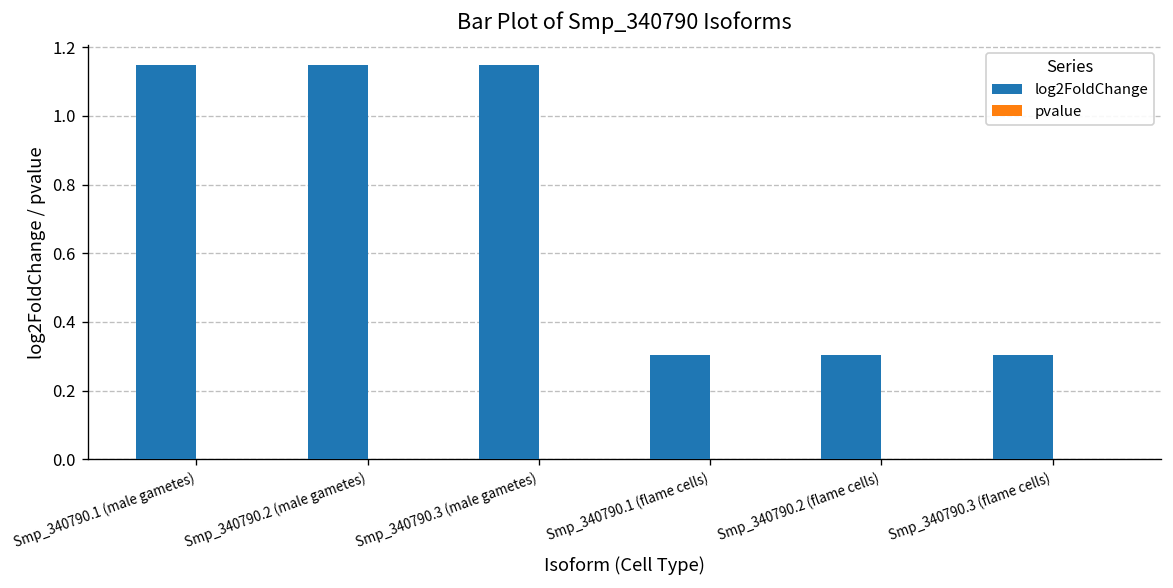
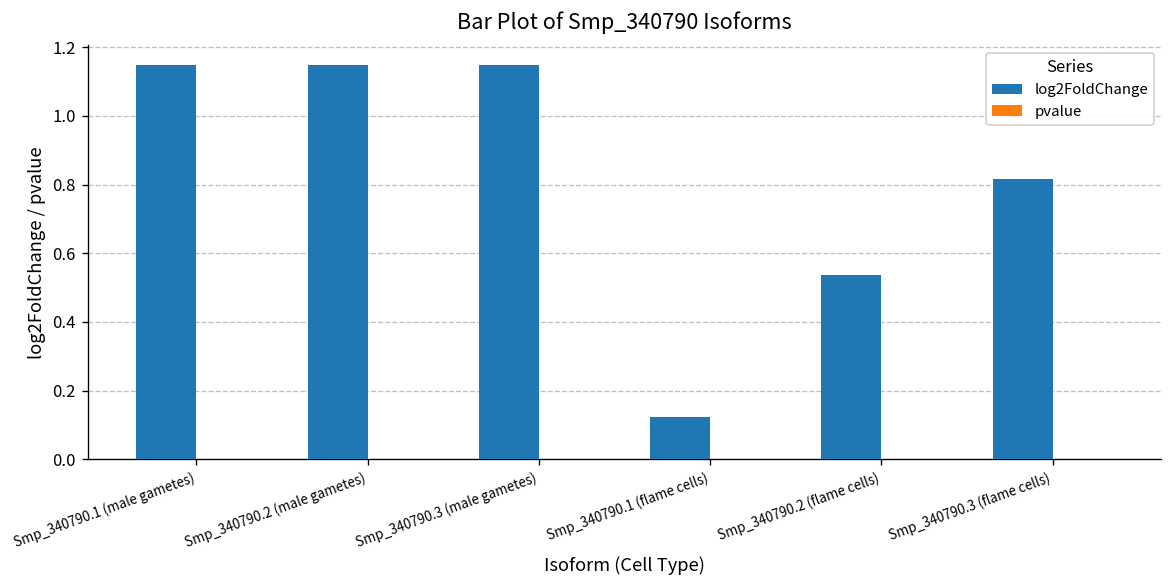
  {
    "log2FoldChange": {
      "Smp_340790.1 (male gametes)": 1.15,
      "Smp_340790.2 (male gametes)": 1.15,
      "Smp_340790.3 (male gametes)": 1.15,
-     "Smp_340790.1 (flame cells)": 0.30,
-     "Smp_340790.2 (flame cells)": 0.30,
-     "Smp_340790.3 (flame cells)": 0.30
+     "Smp_340790.1 (flame cells)": 0.12,
+     "Smp_340790.2 (flame cells)": 0.54,
+     "Smp_340790.3 (flame cells)": 0.82
    },
    "pvalue": {
      "Smp_340790.1 (male gametes)": 0.00,
      "Smp_340790.2 (male gametes)": 0.00,
      "Smp_340790.3 (male gametes)": 0.00
    }
  }
